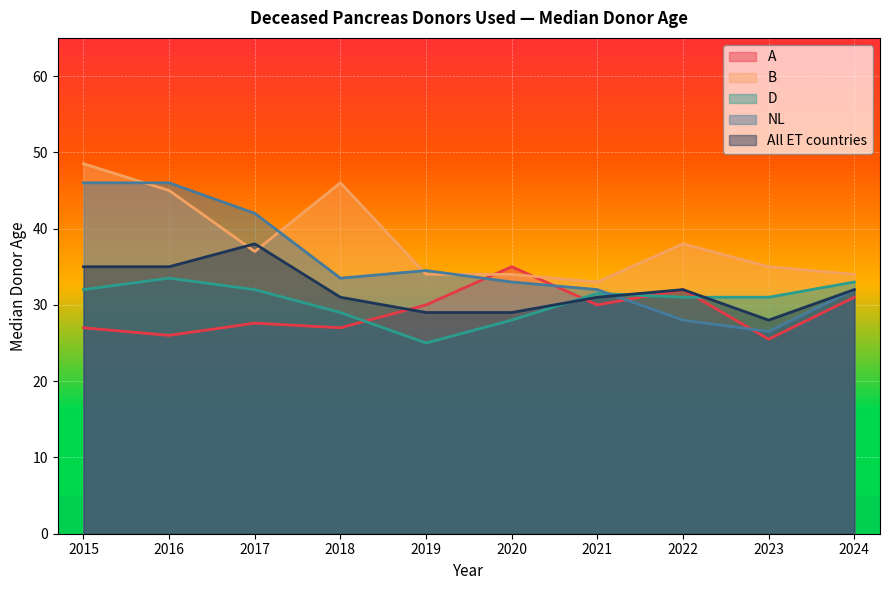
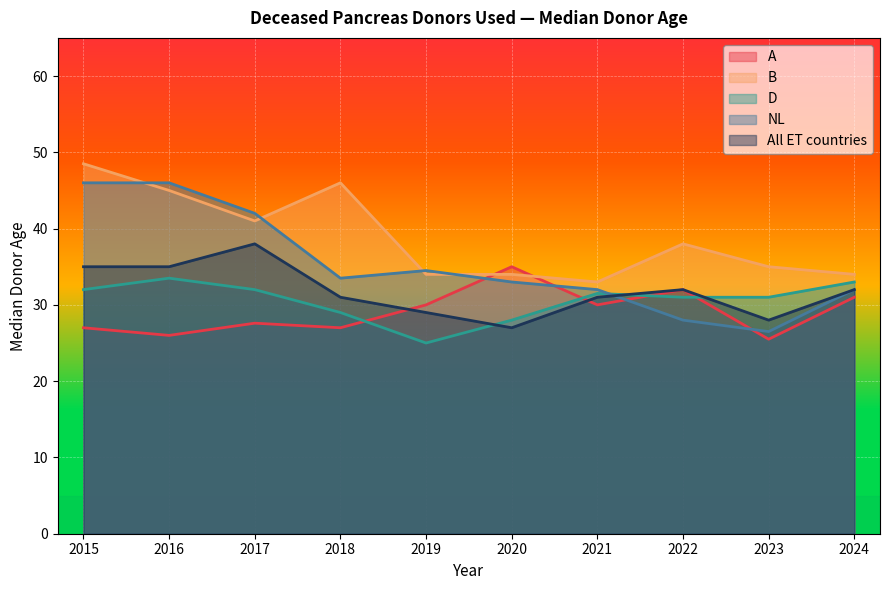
  {
    "A": {
      "2015": 27,
      "2016": 26,
      "2017": 28,
      "2018": 27,
      "2019": 30,
      "2020": 35,
      "2021": 30,
      "2023": 26,
      "2024": 31
    },
    "B": {
      "2015": 49,
      "2016": 45,
-     "2017": 37,
+     "2017": 41,
      "2018": 46,
      "2019": 34,
      "2020": 34,
      "2021": 33,
      "2022": 38,
      "2023": 35,
      "2024": 34
    },
    "All ET countries": {
      "2015": 35,
      "2016": 35,
      "2017": 38,
      "2018": 31,
      "2019": 29,
-     "2020": 29,
+     "2020": 27,
      "2021": 31,
      "2023": 28
    }
  }
